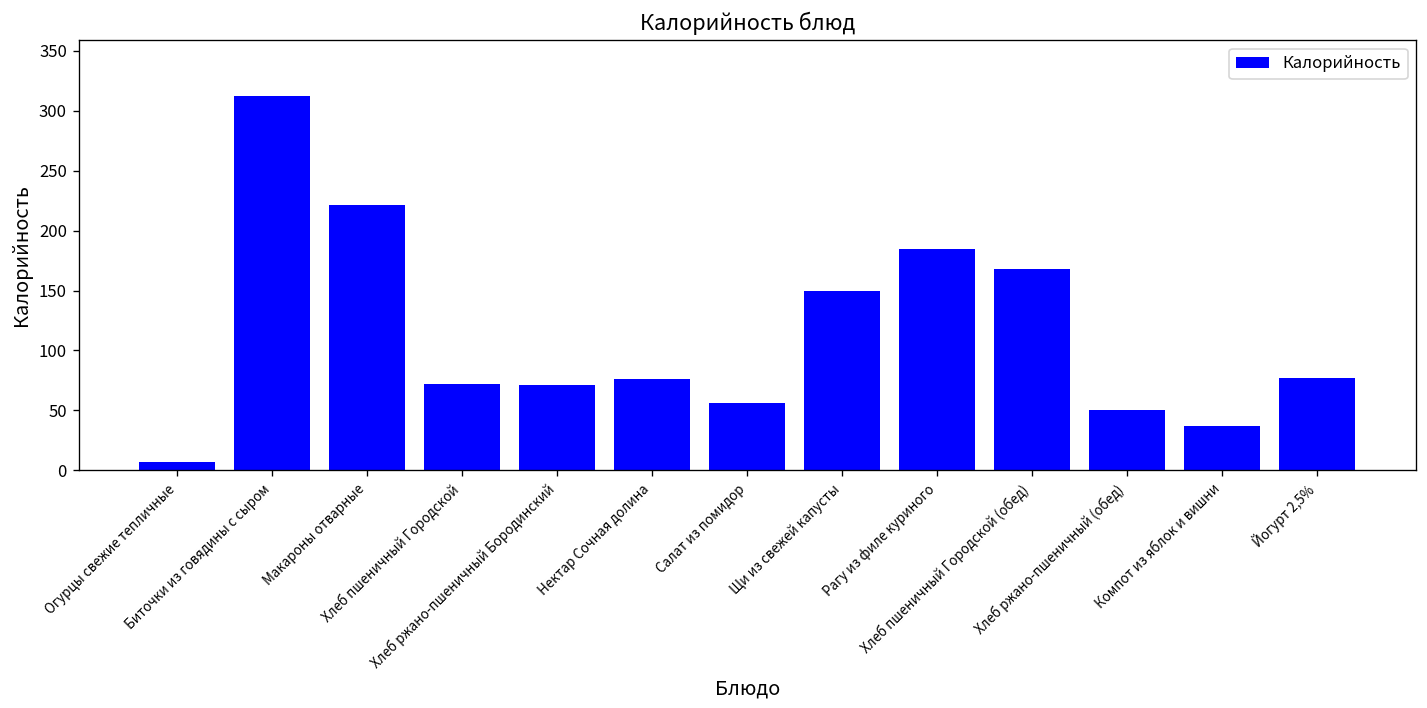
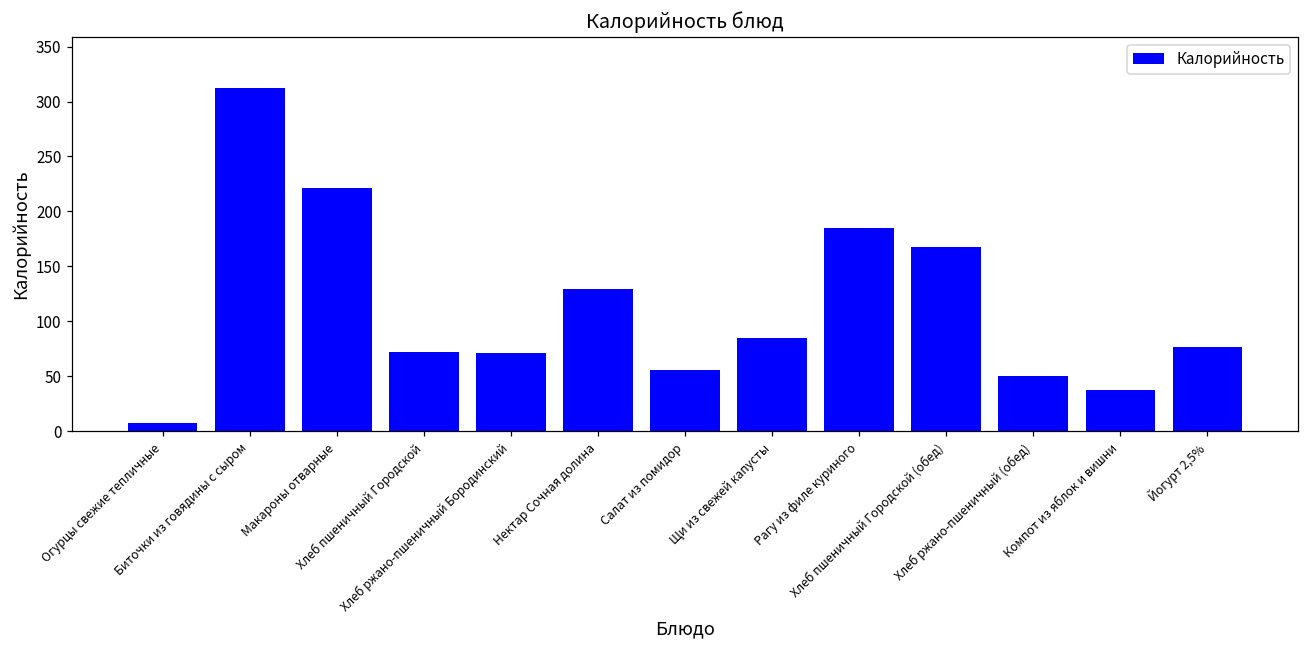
  {
    "Огурцы свежие тепличные": 10,
    "Биточки из говядины с сыром": 310,
    "Макароны отварные": 220,
    "Хлеб пшеничный Городской": 70,
    "Хлеб ржано-пшеничный Бородинский": 70,
-   "Нектар Сочная долина": 80,
+   "Нектар Сочная долина": 130,
    "Салат из помидор": 60,
-   "Щи из свежей капусты": 150,
+   "Щи из свежей капусты": 90,
    "Рагу из филе куриного": 190,
    "Хлеб пшеничный Городской (обед)": 170,
    "Хлеб ржано-пшеничный (обед)": 50,
    "Компот из яблок и вишни": 40,
    "Йогурт 2,5%": 80
  }
